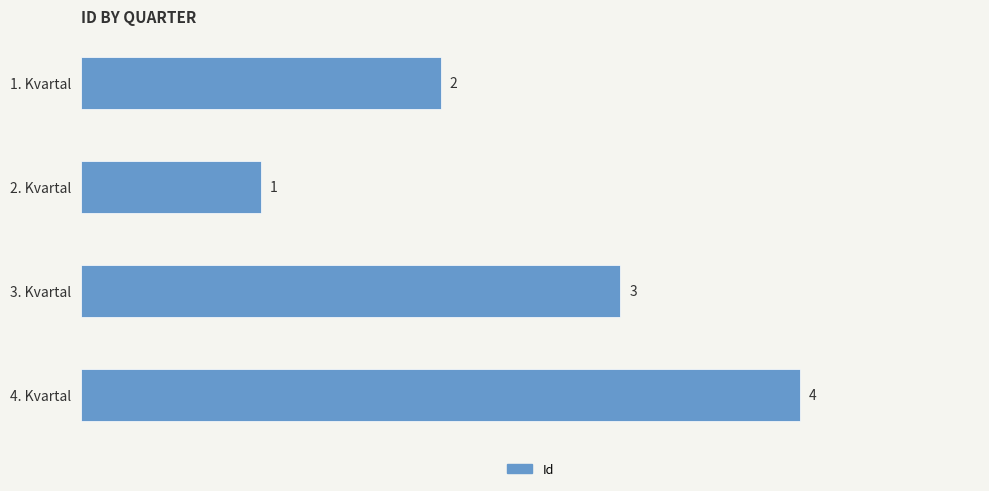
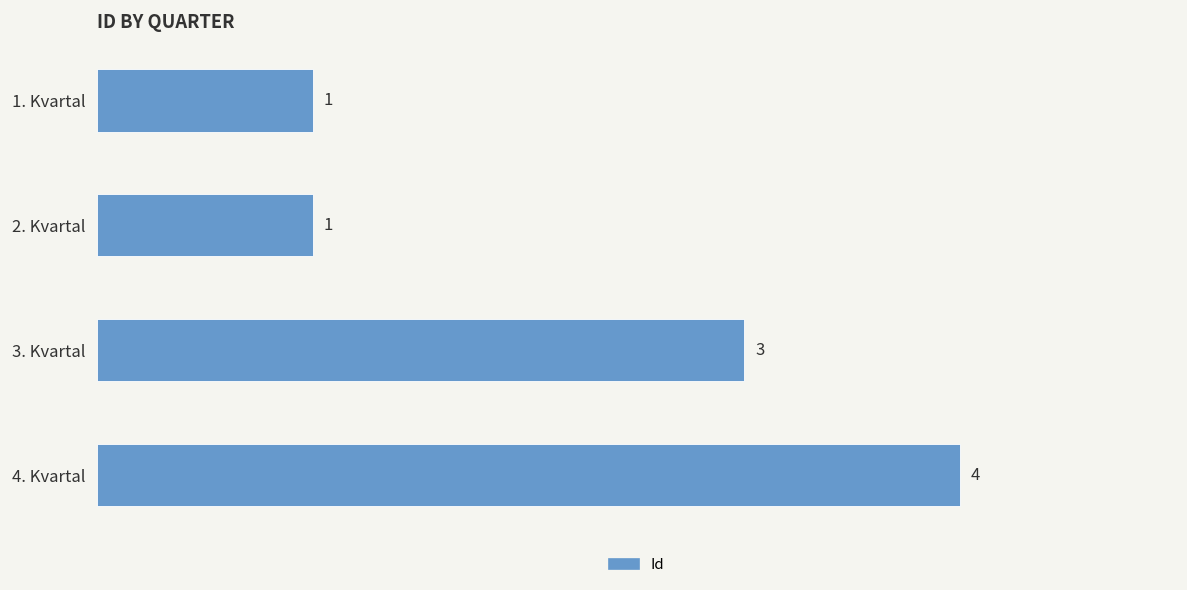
  {
-   "1. Kvartal": 2,
+   "1. Kvartal": 1,
    "2. Kvartal": 1,
    "3. Kvartal": 3,
    "4. Kvartal": 4
  }
